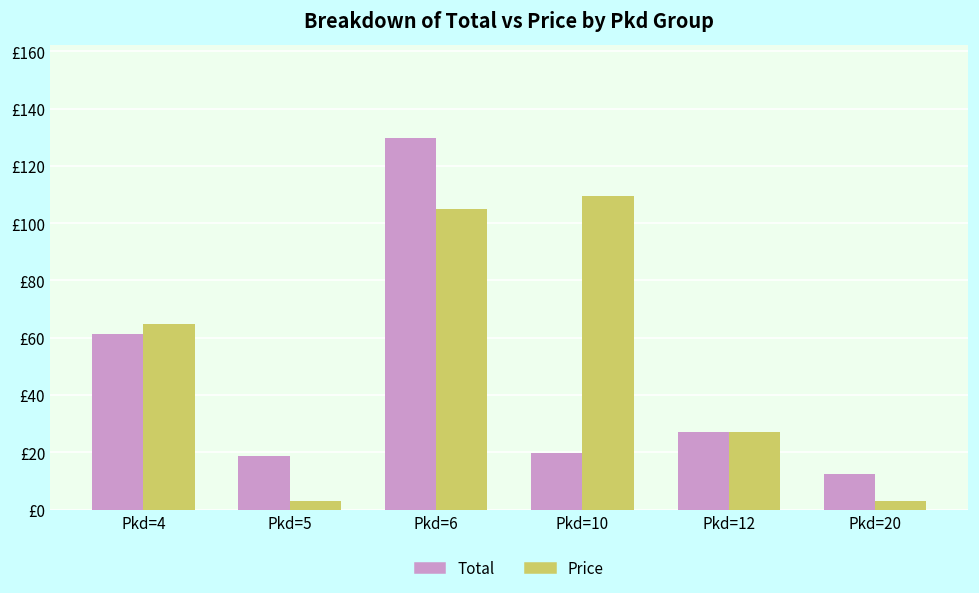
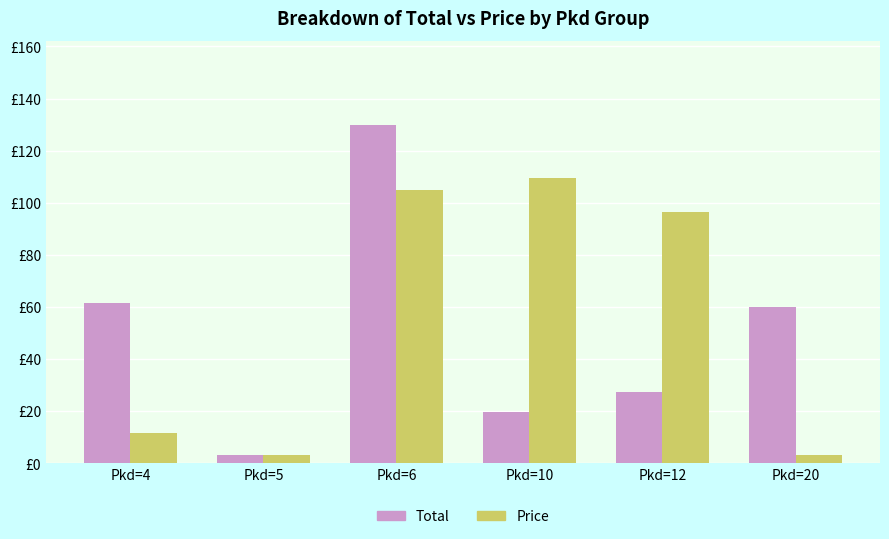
  {
    "Total": {
      "Pkd=4": "£61",
-     "Pkd=5": "£19",
+     "Pkd=5": "£3",
      "Pkd=6": "£130",
      "Pkd=10": "£20",
      "Pkd=12": "£27",
-     "Pkd=20": "£12"
+     "Pkd=20": "£60"
    },
    "Price": {
-     "Pkd=4": "£65",
+     "Pkd=4": "£11",
      "Pkd=5": "£3",
      "Pkd=6": "£105",
      "Pkd=10": "£110",
-     "Pkd=12": "£27",
+     "Pkd=12": "£97",
      "Pkd=20": "£3"
    }
  }
